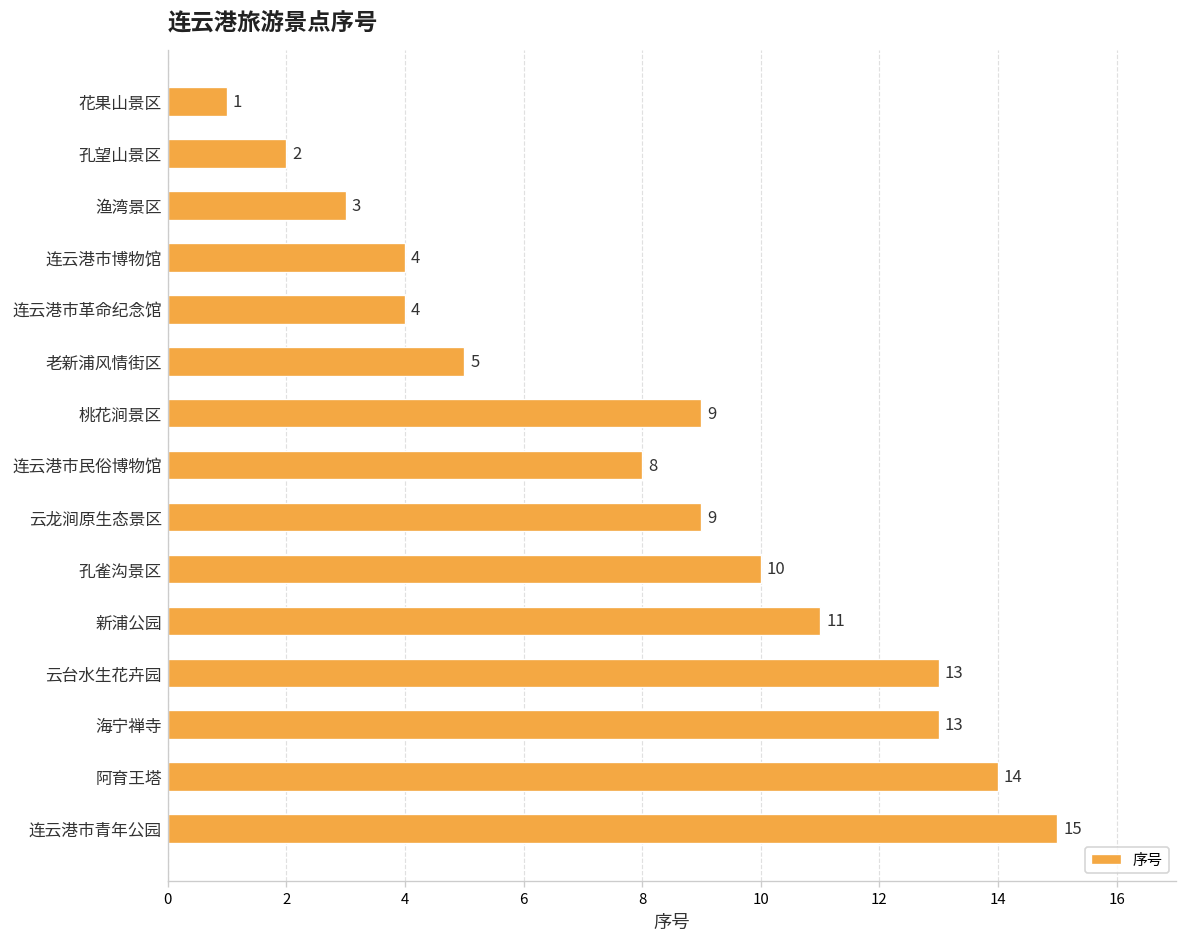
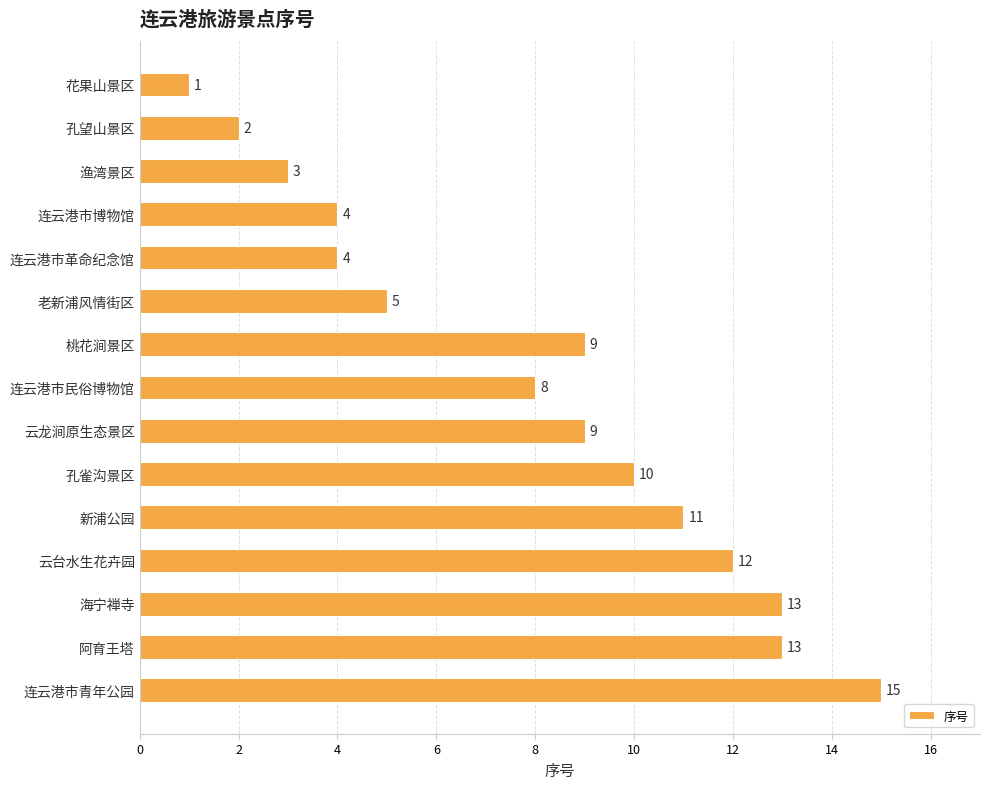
  {
    "花果山景区": 1,
    "孔望山景区": 2,
    "渔湾景区": 3,
    "连云港市博物馆": 4,
    "连云港市革命纪念馆": 4,
    "老新浦风情街区": 5,
    "桃花涧景区": 9,
    "连云港市民俗博物馆": 8,
    "云龙涧原生态景区": 9,
    "孔雀沟景区": 10,
    "新浦公园": 11,
-   "云台水生花卉园": 13,
+   "云台水生花卉园": 12,
    "海宁禅寺": 13,
-   "阿育王塔": 14,
+   "阿育王塔": 13,
    "连云港市青年公园": 15
  }
